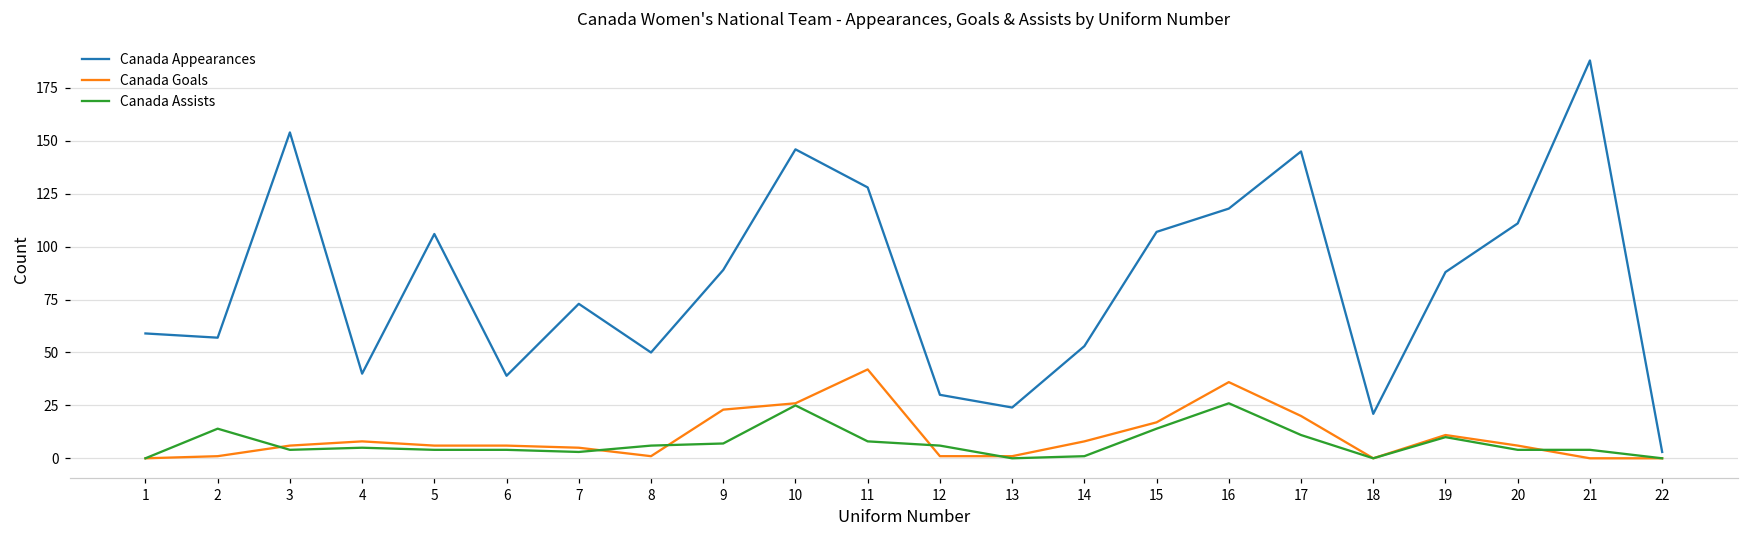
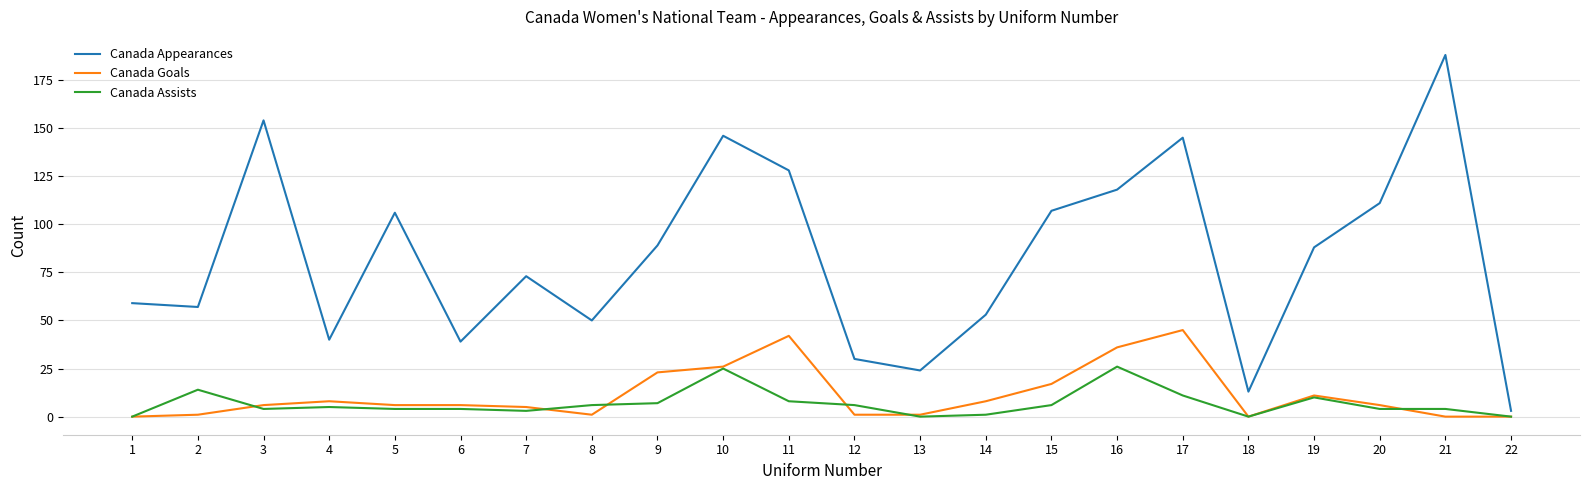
  {
    "Canada Appearances": {
      "1": 59,
      "2": 57,
      "3": 154,
      "4": 40,
      "5": 106,
      "6": 39,
      "7": 73,
      "8": 50,
      "9": 89,
      "10": 146,
      "11": 128,
      "12": 30,
      "13": 24,
      "14": 53,
      "15": 107,
      "16": 118,
      "17": 145,
-     "18": 21,
+     "18": 13,
      "19": 88,
      "20": 111,
      "21": 188,
      "22": 3
    },
    "Canada Goals": {
      "2": 1,
      "3": 6,
      "4": 8,
      "5": 6,
      "6": 6,
      "7": 5,
      "8": 1,
      "9": 23,
      "11": 42,
      "12": 1,
      "14": 8,
      "15": 17,
      "16": 36,
-     "17": 20,
+     "17": 45,
      "20": 6,
      "21": 0
    },
    "Canada Assists": {
      "2": 14,
      "3": 4,
      "4": 5,
      "5": 4,
      "6": 4,
      "7": 3,
      "8": 6,
      "9": 7,
      "11": 8,
      "12": 6,
      "14": 1,
-     "15": 14,
+     "15": 6,
      "16": 26,
      "17": 11,
      "20": 4,
      "21": 4
    }
  }
